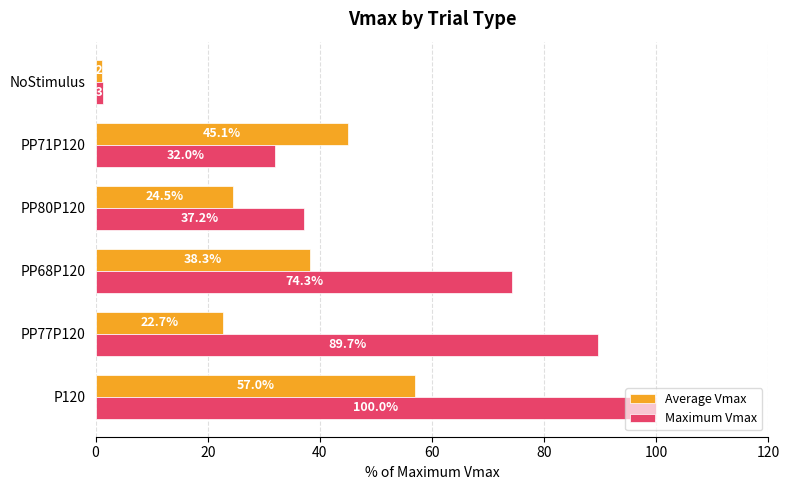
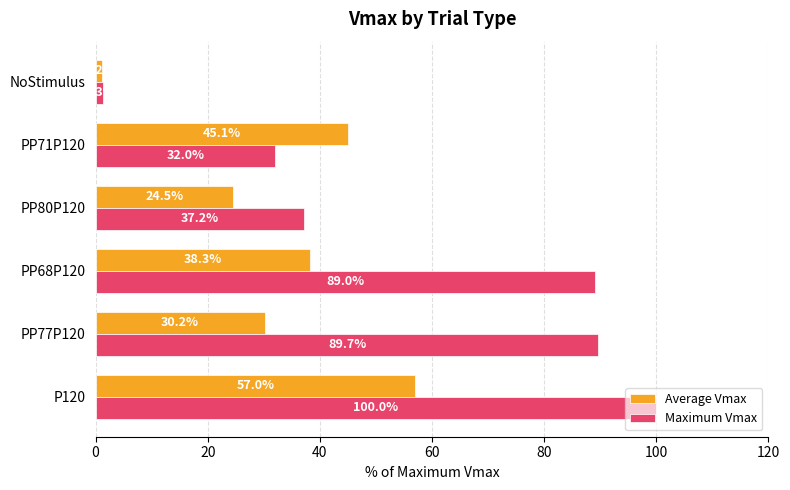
  {
    "Average Vmax": {
      "PP71P120": "45.1%",
      "PP80P120": "24.5%",
      "PP68P120": "38.3%",
-     "PP77P120": "22.7%",
+     "PP77P120": "30.2%",
      "P120": "57.0%"
    },
    "Maximum Vmax": {
      "PP71P120": "32.0%",
      "PP80P120": "37.2%",
-     "PP68P120": "74.3%",
+     "PP68P120": "89.0%",
      "PP77P120": "89.7%"
    }
  }
